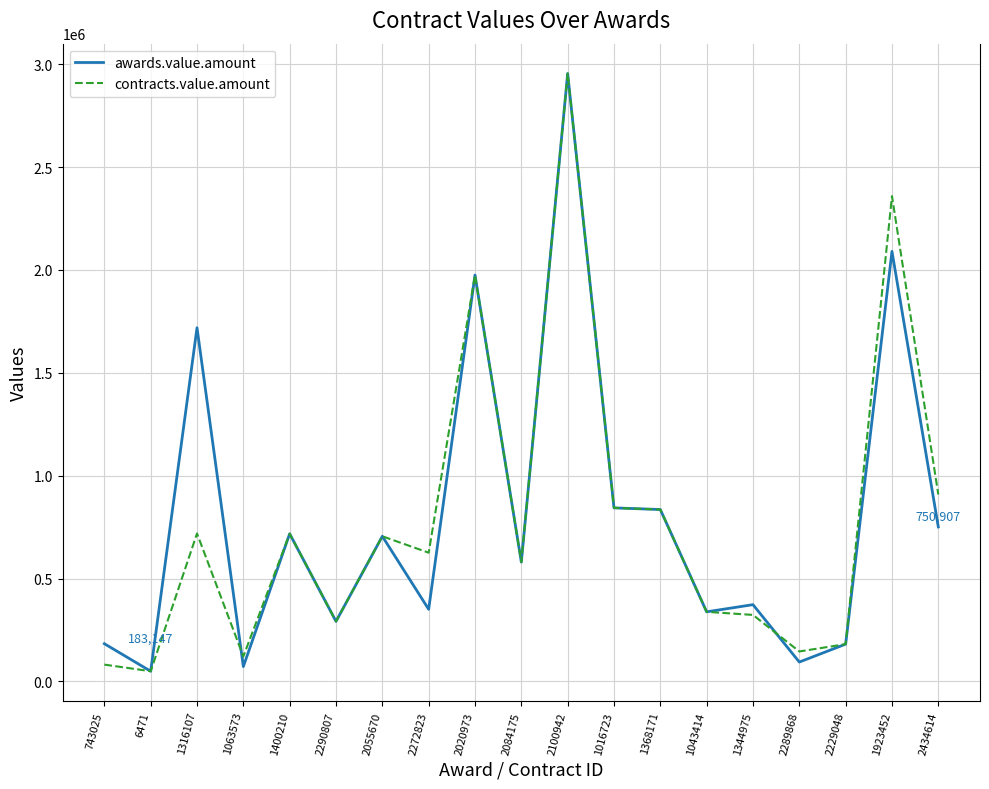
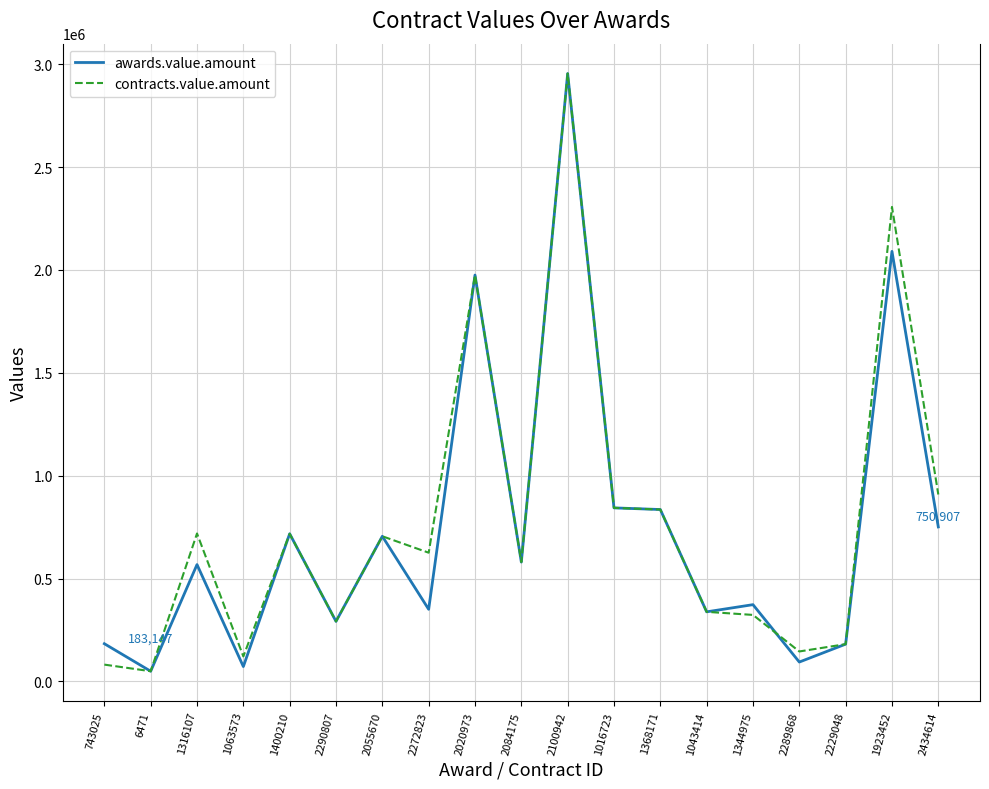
  {
    "awards.value.amount": {
-     "1316107": 1720000,
+     "1316107": 570000,
      "1063573": 70000,
      "2272823": 350000,
      "1344975": 370000,
      "2289868": 90000,
      "1923452": 2090000
    },
    "contracts.value.amount": {
      "743025": 80000,
      "1316107": 720000,
      "1063573": 120000,
      "2272823": 630000,
      "1344975": 320000,
      "2289868": 150000,
-     "1923452": 2360000,
+     "1923452": 2310000,
      "2434614": 910000
    }
  }
